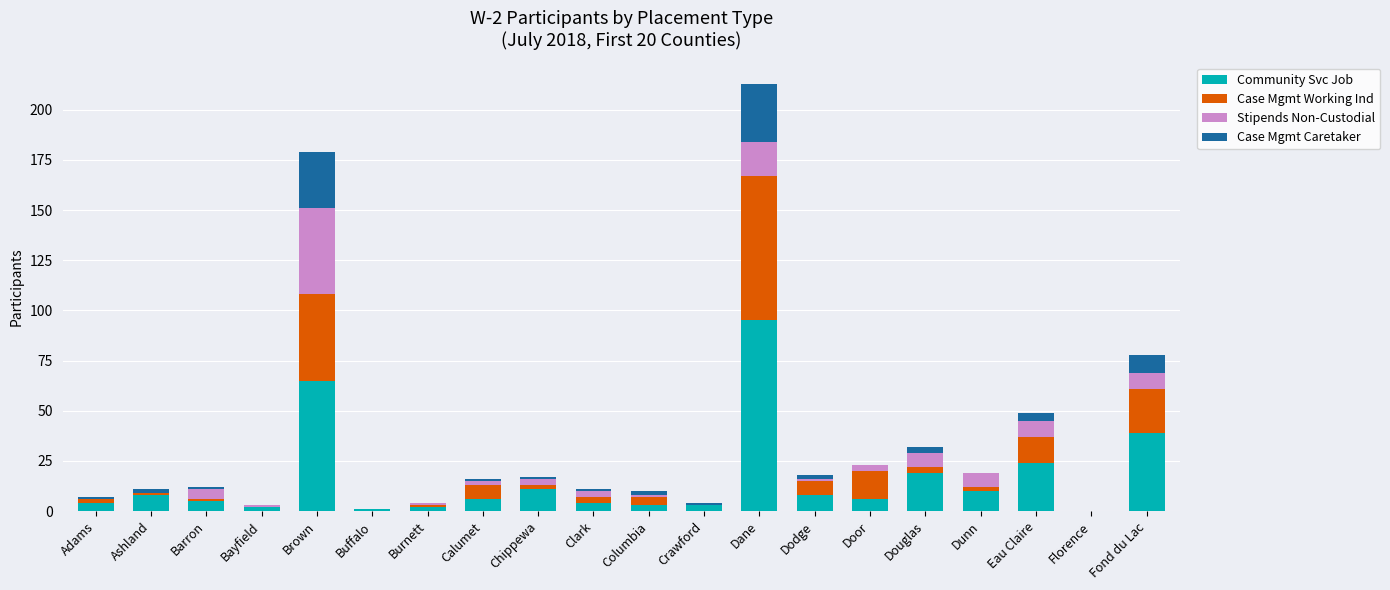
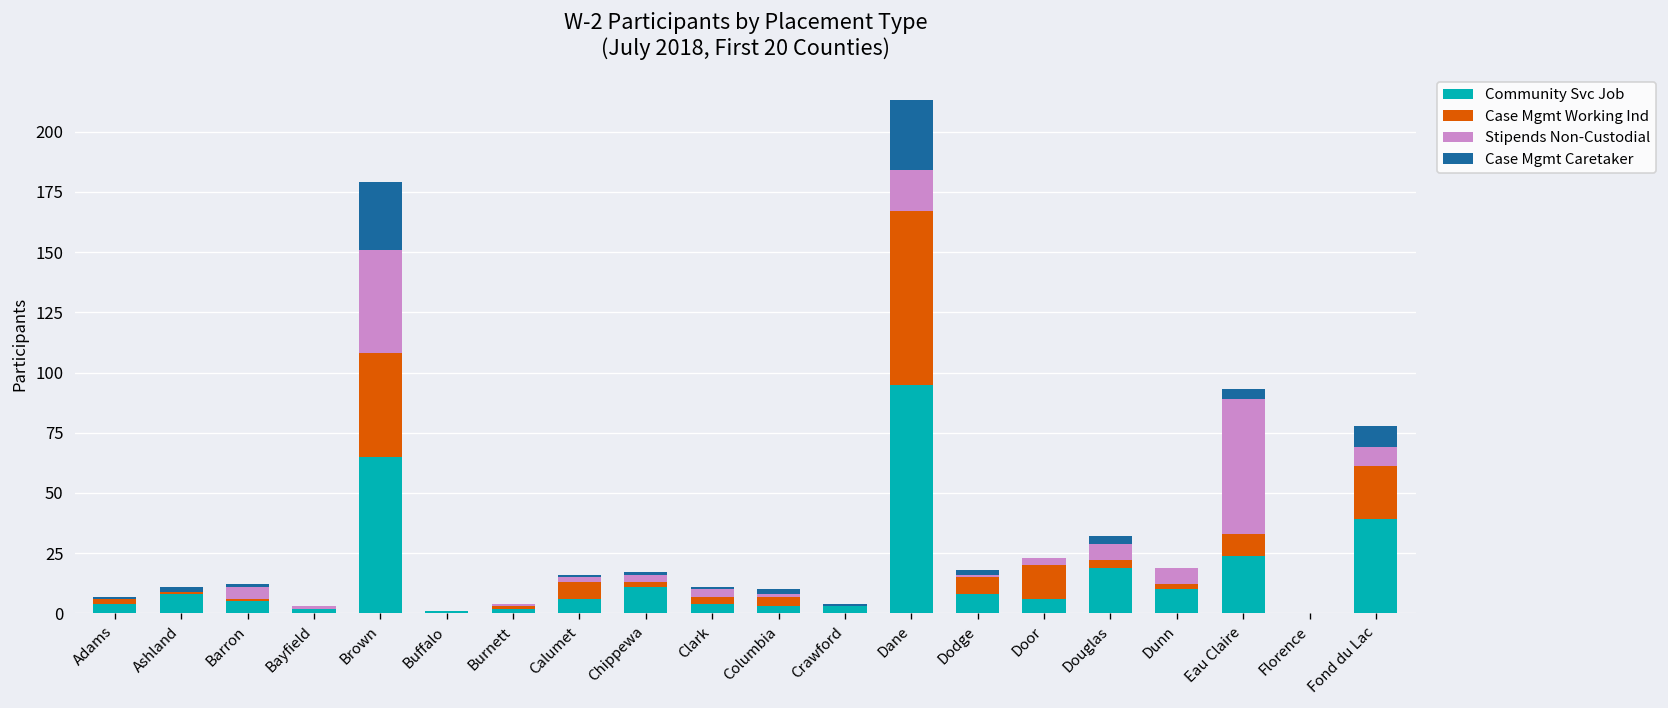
  {
    "Community Svc Job": {
      "Adams": 4,
      "Ashland": 8,
      "Barron": 5,
      "Bayfield": 2,
      "Brown": 65,
      "Burnett": 2,
      "Calumet": 6,
      "Chippewa": 11,
      "Clark": 4,
      "Columbia": 3,
      "Crawford": 3,
      "Dane": 95,
      "Dodge": 8,
      "Door": 6,
      "Douglas": 19,
      "Dunn": 10,
      "Eau Claire": 24,
      "Florence": 0,
      "Fond du Lac": 39
    },
    "Case Mgmt Working Ind": {
      "Adams": 2,
      "Bayfield": 0,
      "Brown": 43,
      "Buffalo": 0,
      "Calumet": 7,
      "Chippewa": 2,
      "Clark": 3,
      "Columbia": 4,
      "Crawford": 0,
      "Dane": 72,
      "Dodge": 7,
      "Door": 14,
      "Douglas": 3,
      "Dunn": 2,
-     "Eau Claire": 13,
+     "Eau Claire": 9,
      "Florence": 0,
      "Fond du Lac": 22
    },
    "Stipends Non-Custodial": {
      "Adams": 0,
      "Ashland": 0,
      "Barron": 5,
      "Brown": 43,
      "Buffalo": 0,
      "Calumet": 2,
      "Chippewa": 3,
      "Clark": 3,
      "Crawford": 0,
      "Dane": 17,
      "Door": 3,
      "Douglas": 7,
      "Dunn": 7,
-     "Eau Claire": 8,
+     "Eau Claire": 56,
      "Florence": 0,
      "Fond du Lac": 8
    },
    "Case Mgmt Caretaker": {
      "Ashland": 2,
      "Bayfield": 0,
      "Brown": 28,
      "Buffalo": 0,
      "Burnett": 0,
      "Columbia": 2,
      "Dane": 29,
      "Dodge": 2,
      "Door": 0,
      "Douglas": 3,
      "Dunn": 0,
      "Eau Claire": 4,
      "Florence": 0,
      "Fond du Lac": 9
    }
  }
